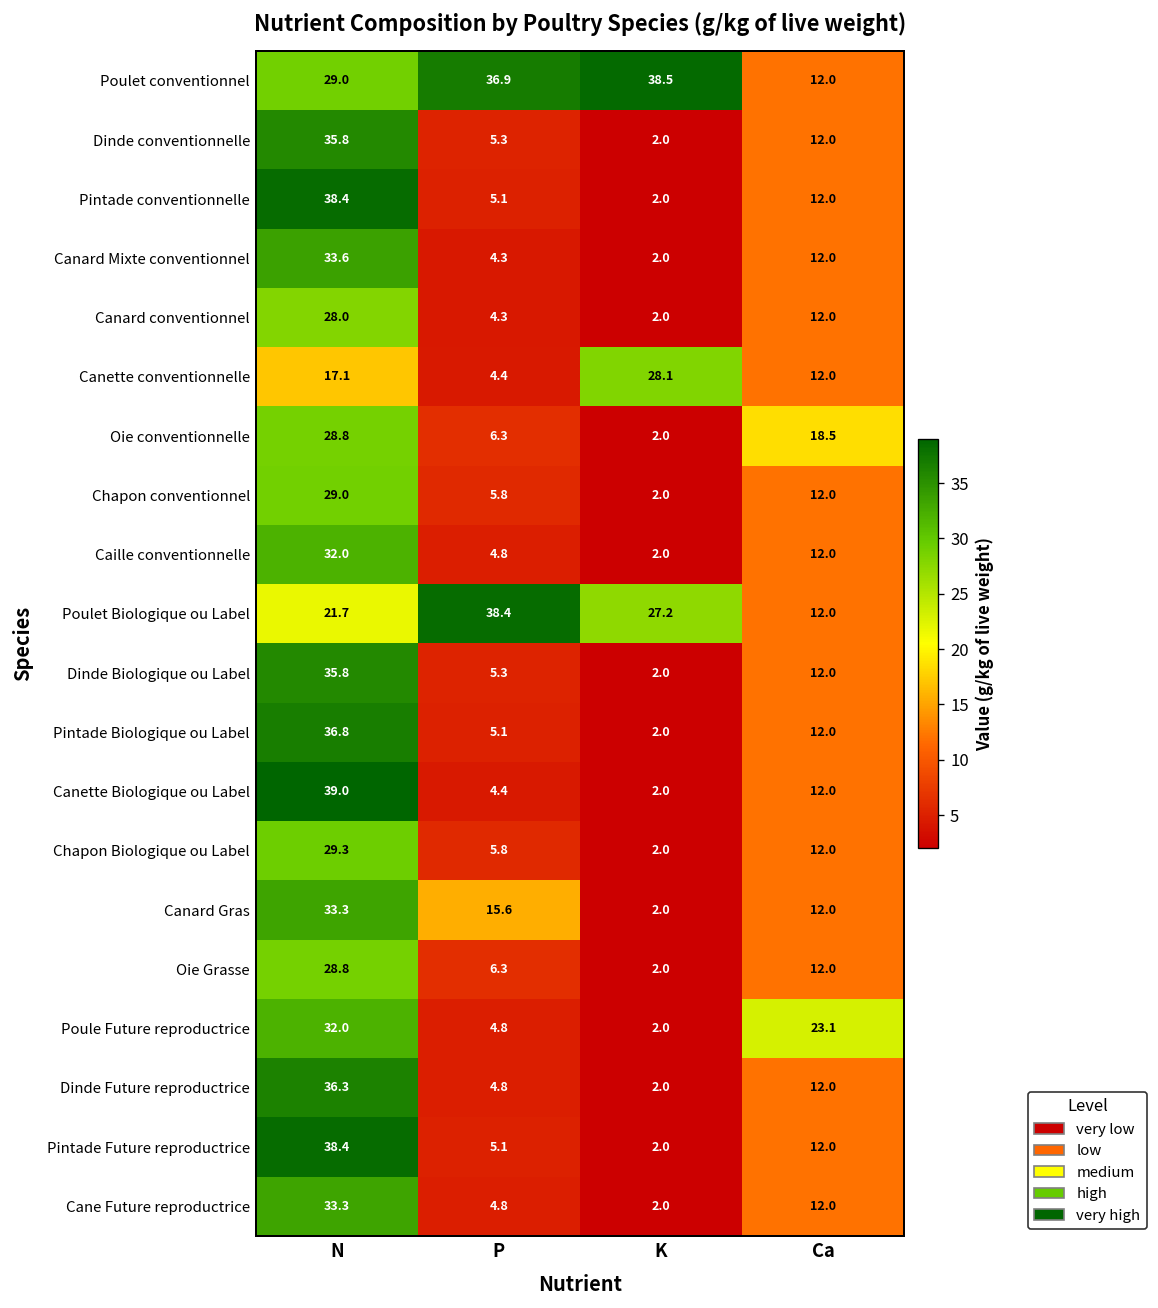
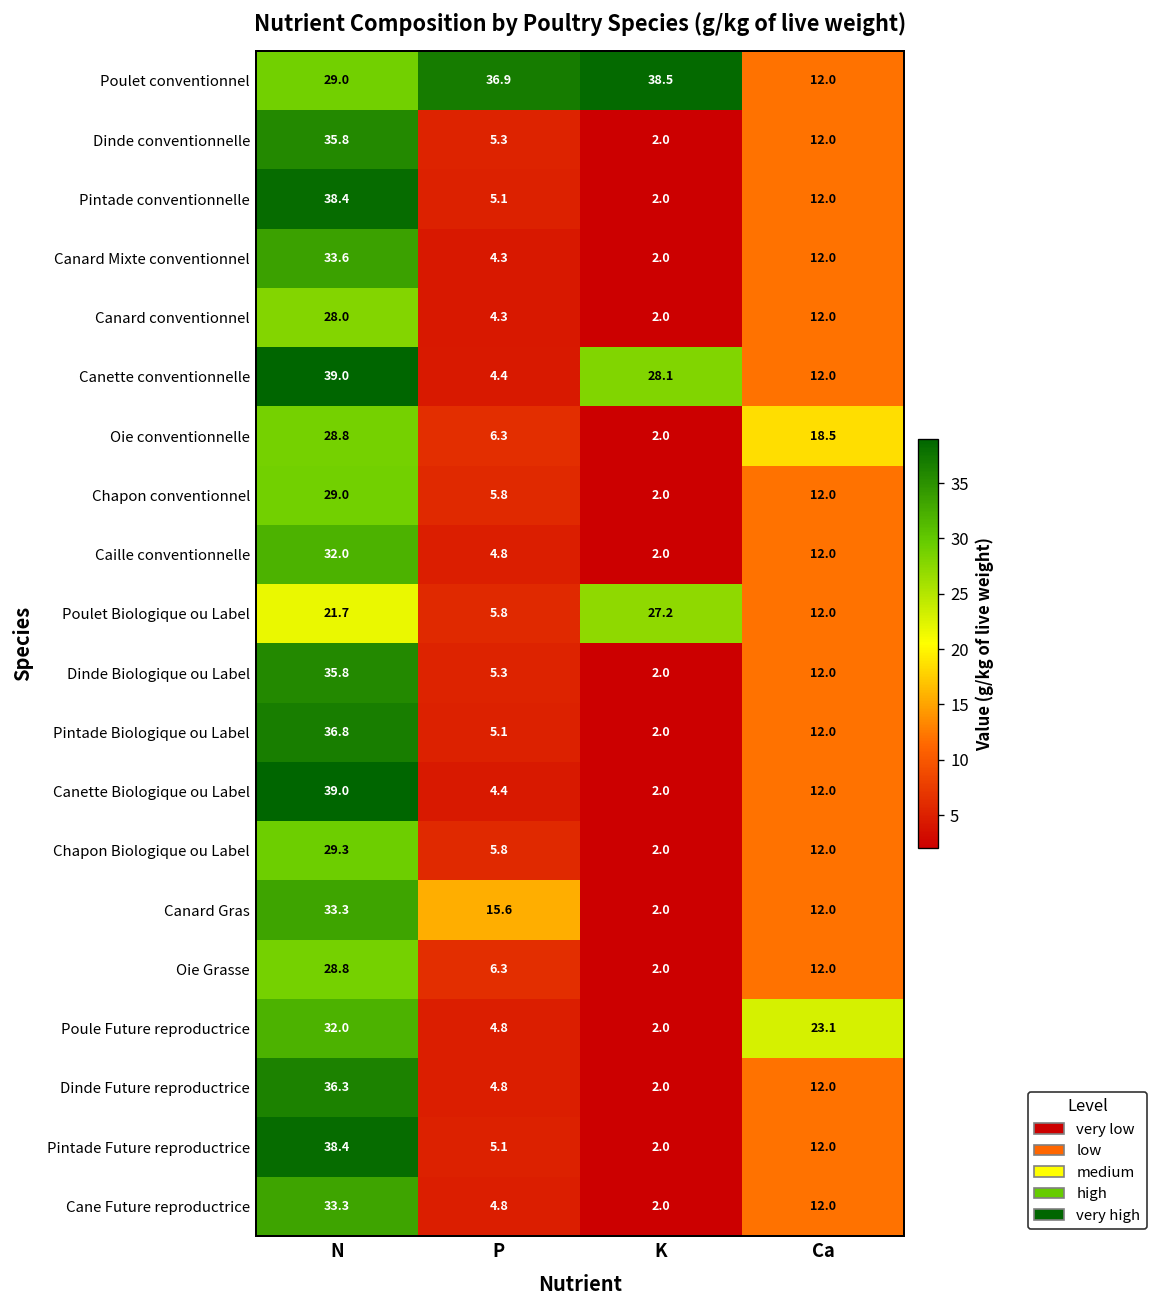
  {
    "Poulet conventionnel": {
      "N": 29.0,
      "P": 36.9,
      "K": 38.5,
      "Ca": 12.0
    },
    "Dinde conventionnelle": {
      "N": 35.8,
      "P": 5.3,
      "K": 2.0,
      "Ca": 12.0
    },
    "Pintade conventionnelle": {
      "N": 38.4,
      "P": 5.1,
      "K": 2.0,
      "Ca": 12.0
    },
    "Canard Mixte conventionnel": {
      "N": 33.6,
      "P": 4.3,
      "K": 2.0,
      "Ca": 12.0
    },
    "Canard conventionnel": {
      "N": 28.0,
      "P": 4.3,
      "K": 2.0,
      "Ca": 12.0
    },
    "Canette conventionnelle": {
-     "N": 17.1,
+     "N": 39.0,
      "P": 4.4,
      "K": 28.1,
      "Ca": 12.0
    },
    "Oie conventionnelle": {
      "N": 28.8,
      "P": 6.3,
      "K": 2.0,
      "Ca": 18.5
    },
    "Chapon conventionnel": {
      "N": 29.0,
      "P": 5.8,
      "K": 2.0,
      "Ca": 12.0
    },
    "Caille conventionnelle": {
      "N": 32.0,
      "P": 4.8,
      "K": 2.0,
      "Ca": 12.0
    },
    "Poulet Biologique ou Label": {
      "N": 21.7,
-     "P": 38.4,
+     "P": 5.8,
      "K": 27.2,
      "Ca": 12.0
    },
    "Dinde Biologique ou Label": {
      "N": 35.8,
      "P": 5.3,
      "K": 2.0,
      "Ca": 12.0
    },
    "Pintade Biologique ou Label": {
      "N": 36.8,
      "P": 5.1,
      "K": 2.0,
      "Ca": 12.0
    },
    "Canette Biologique ou Label": {
      "N": 39.0,
      "P": 4.4,
      "K": 2.0,
      "Ca": 12.0
    },
    "Chapon Biologique ou Label": {
      "N": 29.3,
      "P": 5.8,
      "K": 2.0,
      "Ca": 12.0
    },
    "Canard Gras": {
      "N": 33.3,
      "P": 15.6,
      "K": 2.0,
      "Ca": 12.0
    },
    "Oie Grasse": {
      "N": 28.8,
      "P": 6.3,
      "K": 2.0,
      "Ca": 12.0
    },
    "Poule Future reproductrice": {
      "N": 32.0,
      "P": 4.8,
      "K": 2.0,
      "Ca": 23.1
    },
    "Dinde Future reproductrice": {
      "N": 36.3,
      "P": 4.8,
      "K": 2.0,
      "Ca": 12.0
    },
    "Pintade Future reproductrice": {
      "N": 38.4,
      "P": 5.1,
      "K": 2.0,
      "Ca": 12.0
    },
    "Cane Future reproductrice": {
      "N": 33.3,
      "P": 4.8,
      "K": 2.0,
      "Ca": 12.0
    }
  }
